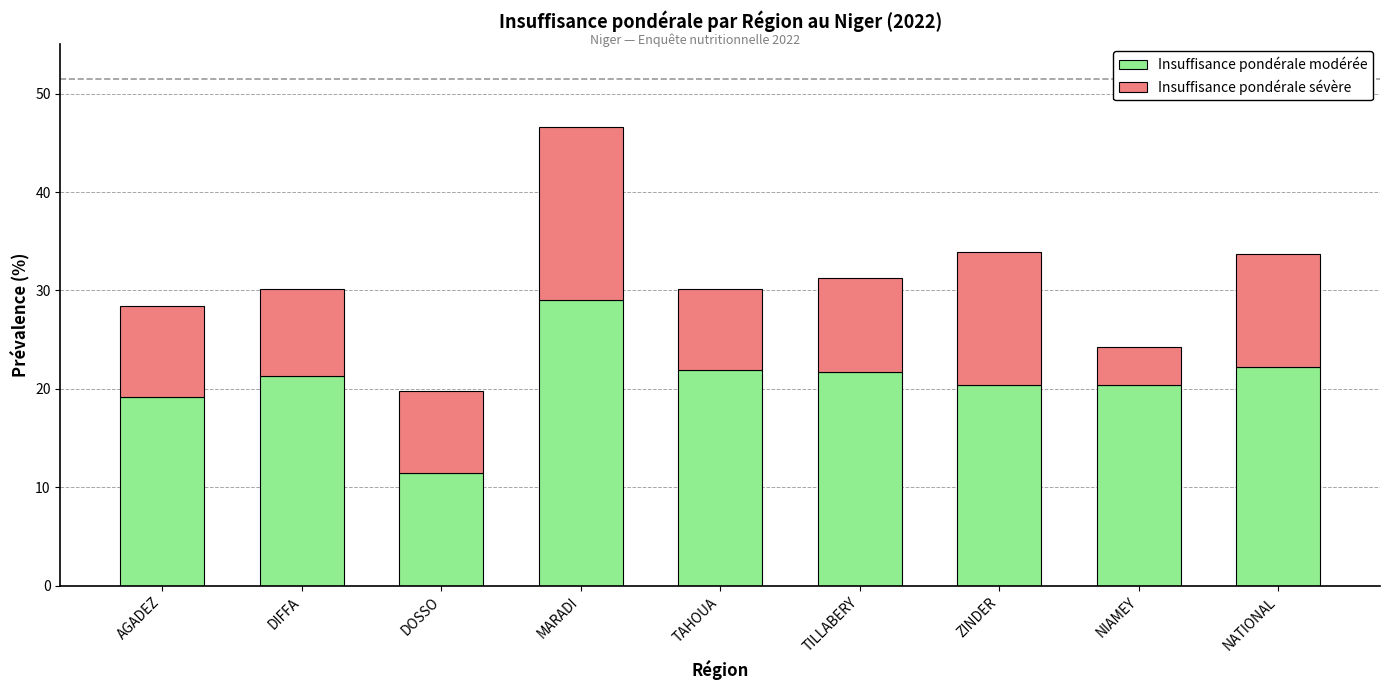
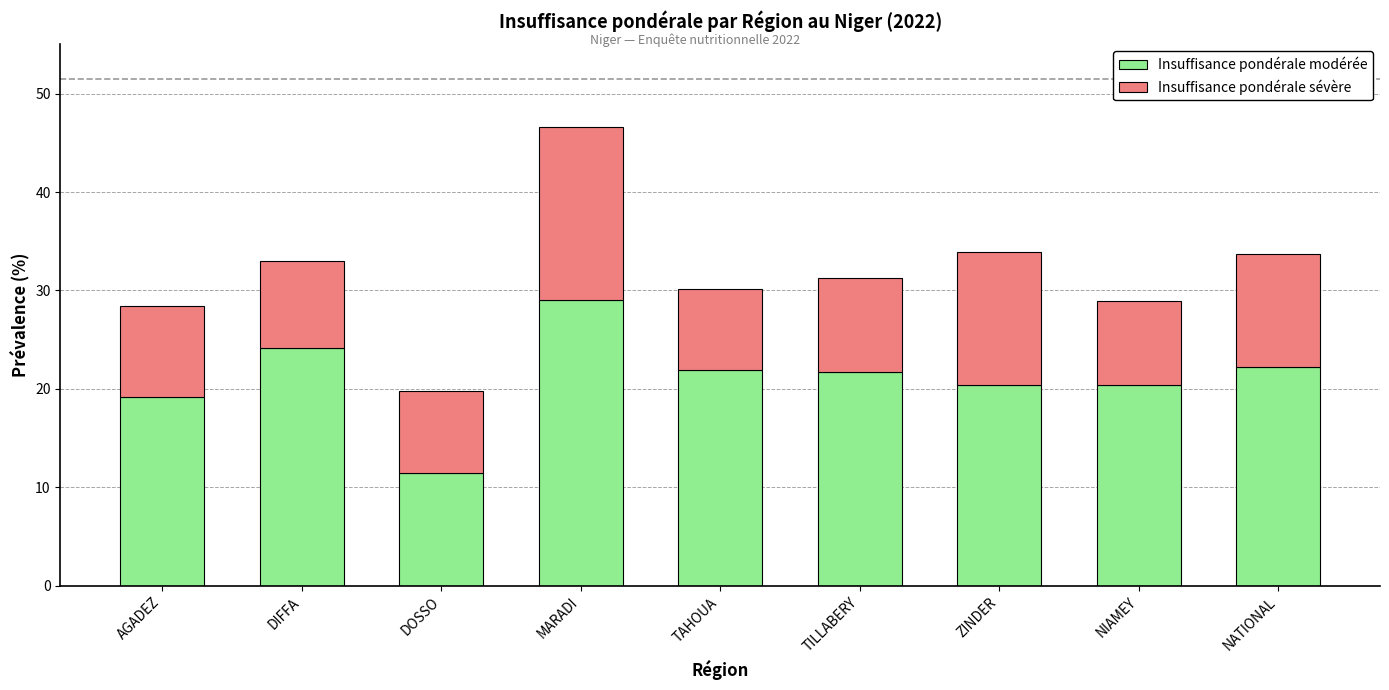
  {
    "Insuffisance pondérale modérée": {
      "AGADEZ": 19,
-     "DIFFA": 21,
+     "DIFFA": 24,
      "DOSSO": 12,
      "MARADI": 29,
      "TAHOUA": 22,
      "TILLABERY": 22,
      "ZINDER": 20,
      "NIAMEY": 20,
      "NATIONAL": 22
    },
    "Insuffisance pondérale sévère": {
      "AGADEZ": 9,
      "DIFFA": 9,
      "DOSSO": 8,
      "MARADI": 18,
      "TAHOUA": 8,
      "TILLABERY": 10,
      "ZINDER": 14,
-     "NIAMEY": 4,
+     "NIAMEY": 9,
      "NATIONAL": 12
    }
  }
